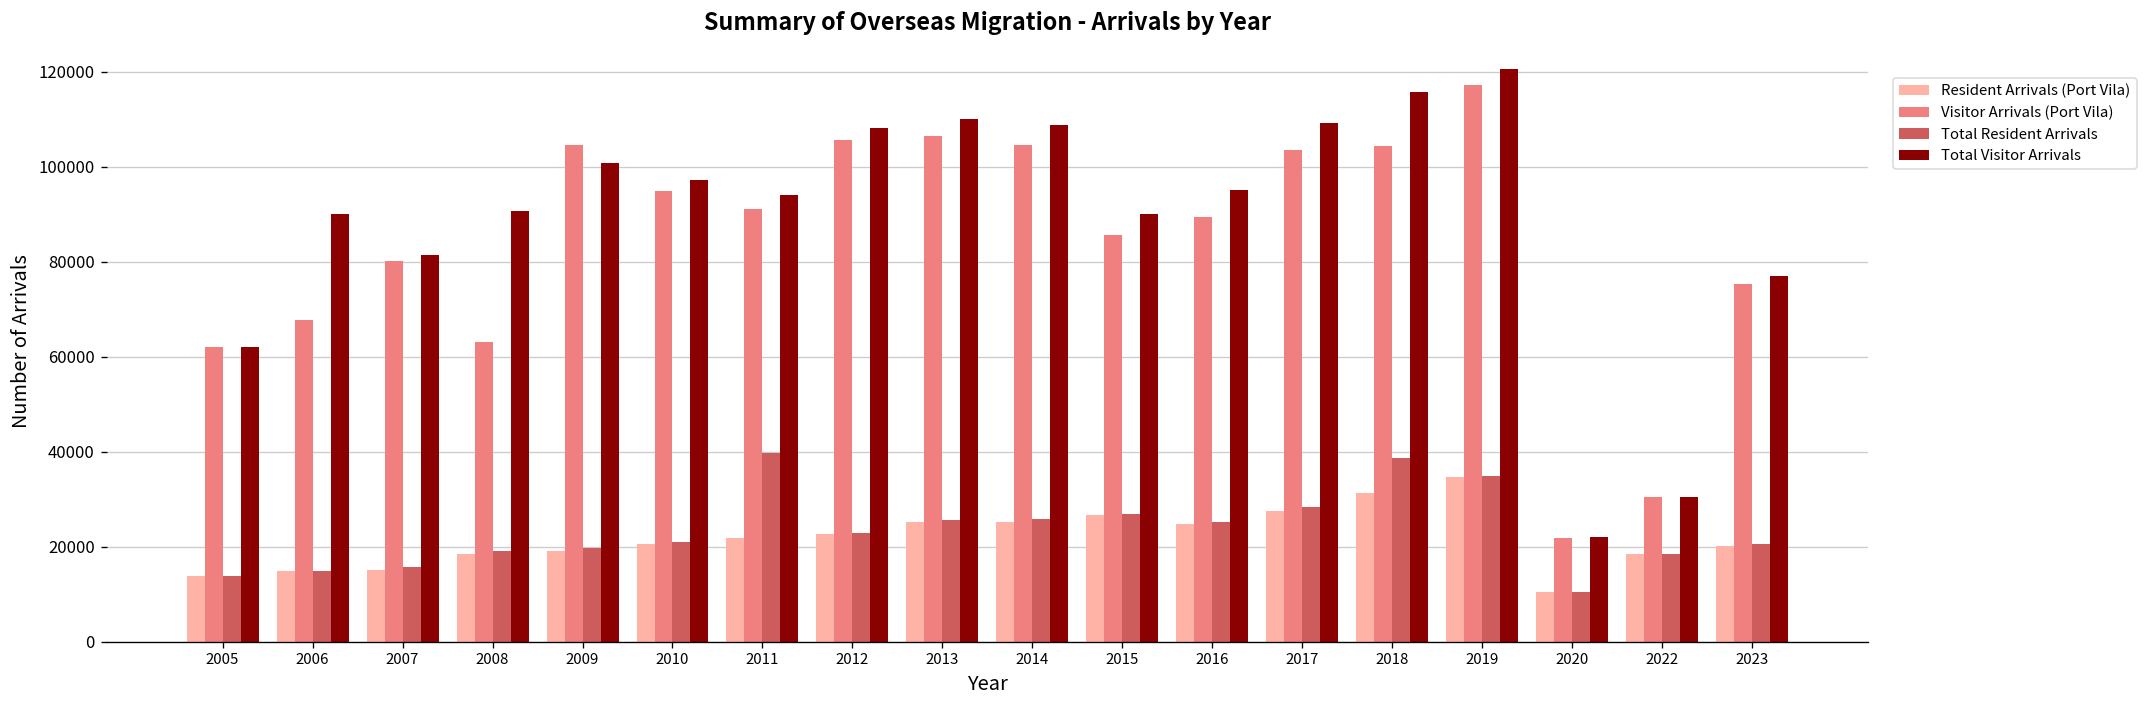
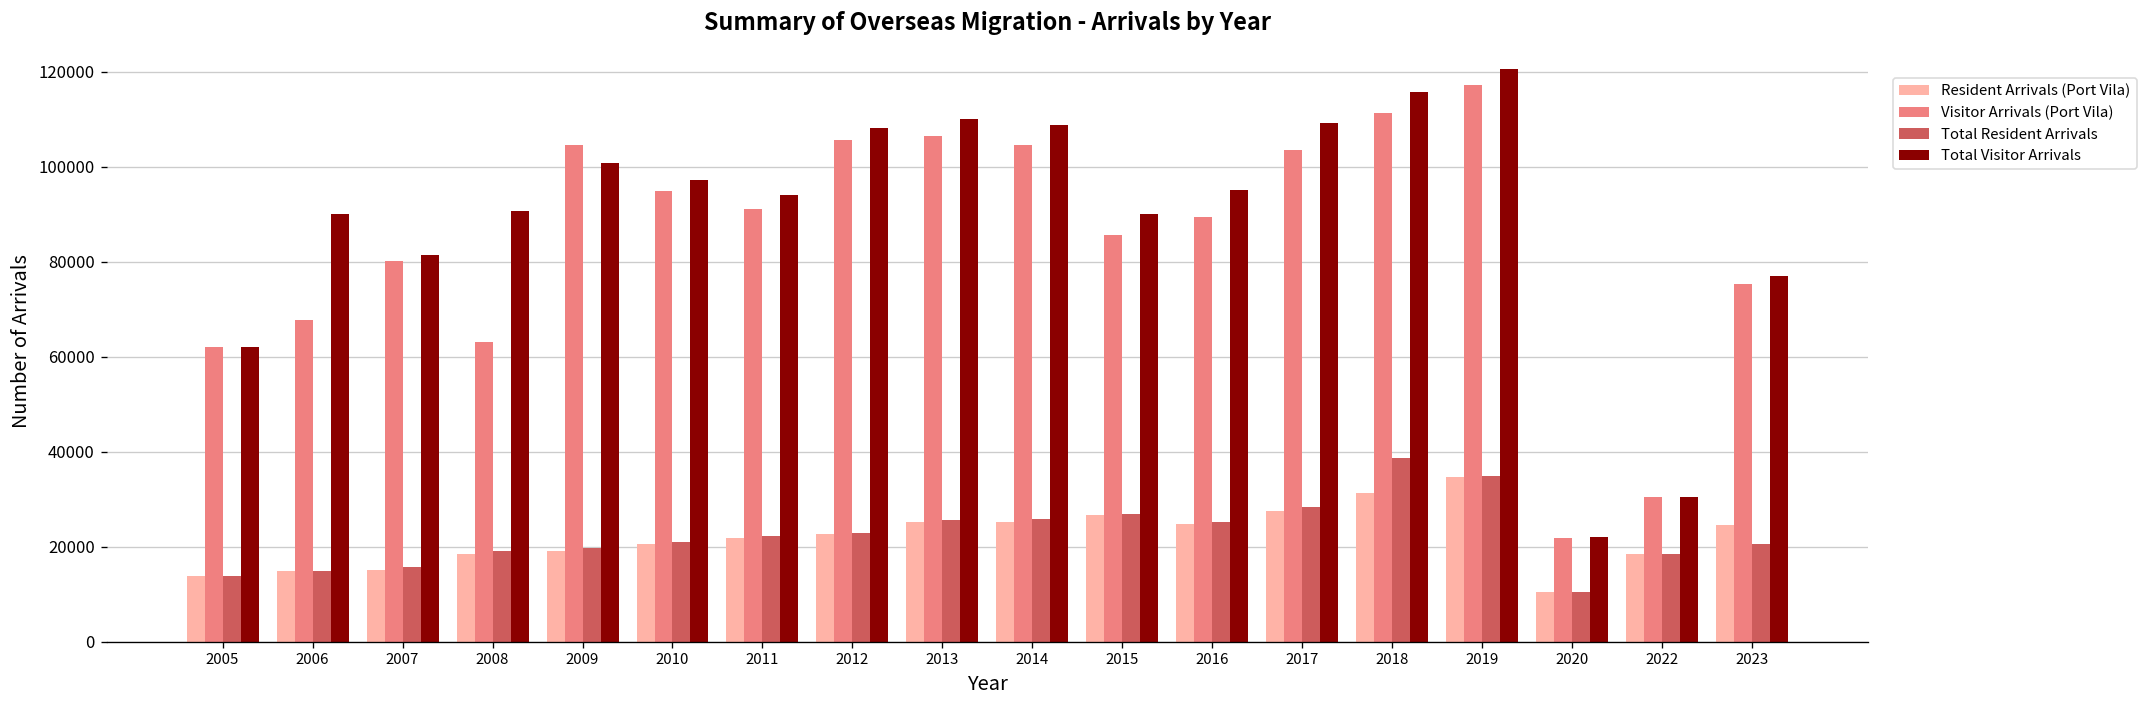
  {
    "Resident Arrivals (Port Vila)": {
      "2005": 14000,
      "2006": 15000,
      "2007": 15000,
      "2008": 19000,
      "2009": 19000,
      "2010": 21000,
      "2011": 22000,
      "2012": 23000,
      "2013": 25000,
      "2014": 25000,
      "2015": 27000,
      "2016": 25000,
      "2017": 27000,
      "2018": 31000,
      "2019": 35000,
      "2020": 10000,
      "2022": 19000,
-     "2023": 20000
+     "2023": 25000
    },
    "Visitor Arrivals (Port Vila)": {
      "2005": 62000,
      "2006": 68000,
      "2007": 80000,
      "2008": 63000,
      "2009": 104000,
      "2010": 95000,
      "2011": 91000,
      "2012": 106000,
      "2013": 106000,
      "2014": 104000,
      "2015": 86000,
      "2016": 89000,
      "2017": 103000,
-     "2018": 104000,
+     "2018": 111000,
      "2019": 117000,
      "2020": 22000,
      "2022": 30000,
      "2023": 75000
    },
    "Total Resident Arrivals": {
      "2005": 14000,
      "2006": 15000,
      "2007": 16000,
      "2008": 19000,
      "2009": 20000,
      "2010": 21000,
-     "2011": 40000,
+     "2011": 22000,
      "2012": 23000,
      "2013": 26000,
      "2014": 26000,
      "2015": 27000,
      "2016": 25000,
      "2017": 28000,
      "2018": 39000,
      "2019": 35000,
      "2020": 10000,
      "2022": 19000,
      "2023": 21000
    },
    "Total Visitor Arrivals": {
      "2005": 62000,
      "2006": 90000,
      "2007": 81000,
      "2008": 91000,
      "2009": 101000,
      "2010": 97000,
      "2011": 94000,
      "2012": 108000,
      "2013": 110000,
      "2014": 109000,
      "2015": 90000,
      "2016": 95000,
      "2017": 109000,
      "2018": 116000,
      "2019": 121000,
      "2020": 22000,
      "2022": 30000,
      "2023": 77000
    }
  }
